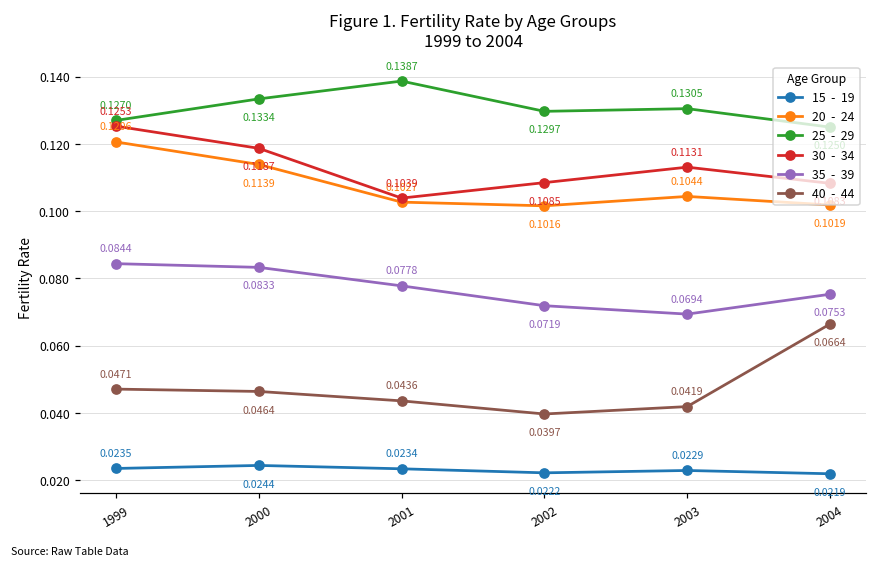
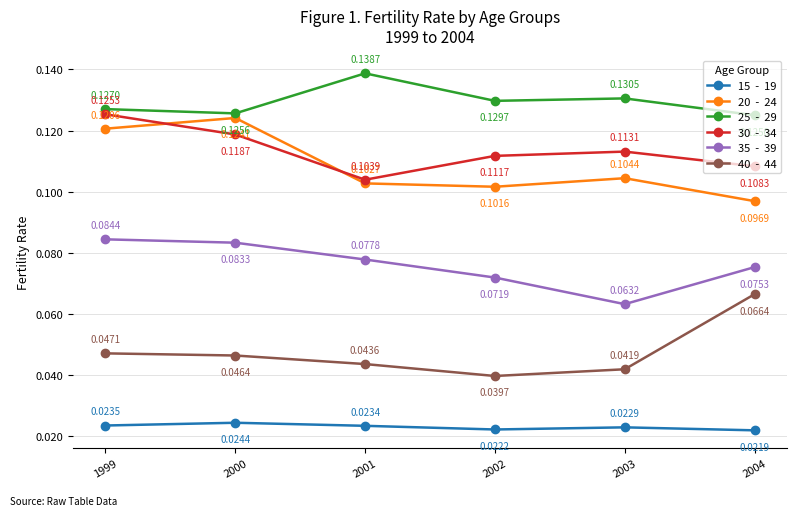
  {
    "15 - 19": {
      "1999": 0.0235,
      "2000": 0.0244,
      "2001": 0.0234,
      "2002": 0.0222,
      "2003": 0.0229,
      "2004": 0.0219
    },
    "20 - 24": {
-     "2000": 0.1139,
+     "2000": 0.1241,
      "2002": 0.1016,
      "2003": 0.1044,
-     "2004": 0.1019
+     "2004": 0.0969
    },
    "25 - 29": {
-     "2000": 0.1334,
+     "2000": 0.1256,
      "2001": 0.1387,
      "2002": 0.1297,
      "2003": 0.1305
    },
    "30 - 34": {
      "2000": 0.1187,
-     "2002": 0.1085,
+     "2002": 0.1117,
      "2003": 0.1131
    },
    "35 - 39": {
      "1999": 0.0844,
      "2000": 0.0833,
      "2001": 0.0778,
      "2002": 0.0719,
-     "2003": 0.0694,
+     "2003": 0.0632,
      "2004": 0.0753
    },
    "40 - 44": {
      "1999": 0.0471,
      "2000": 0.0464,
      "2001": 0.0436,
      "2002": 0.0397,
      "2003": 0.0419,
      "2004": 0.0664
    }
  }
